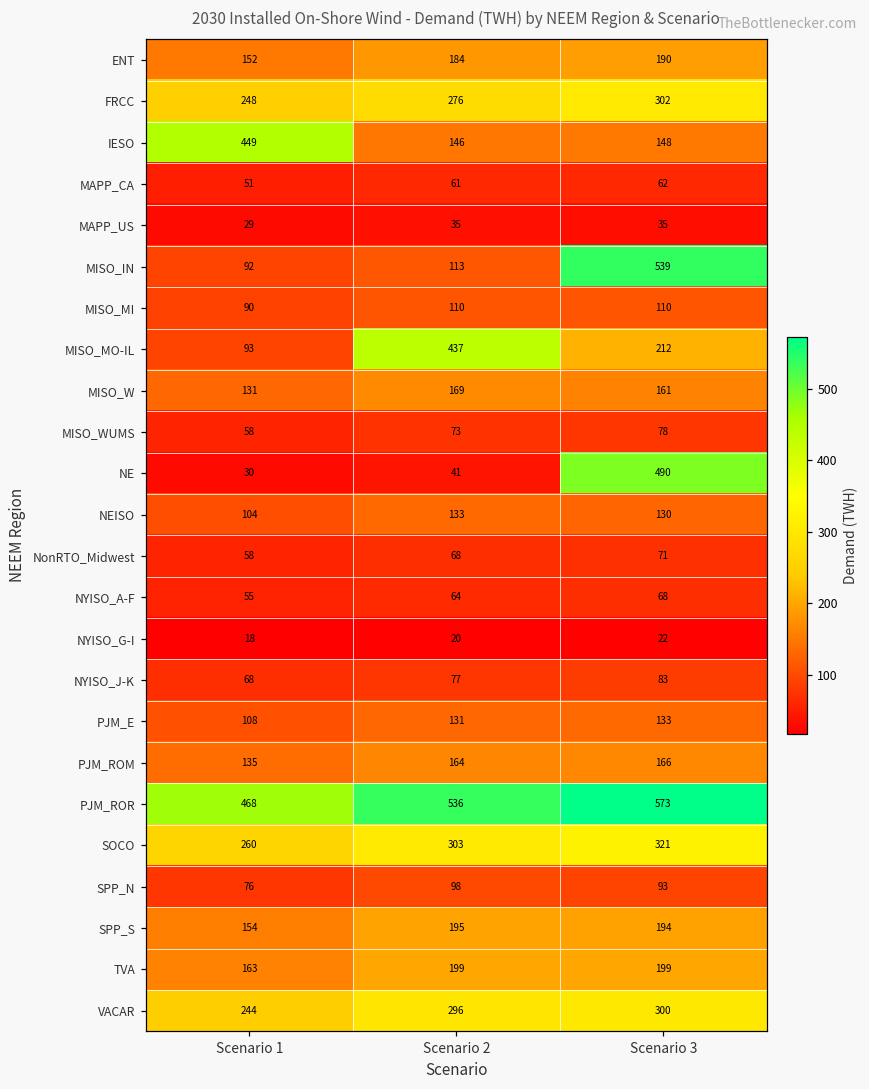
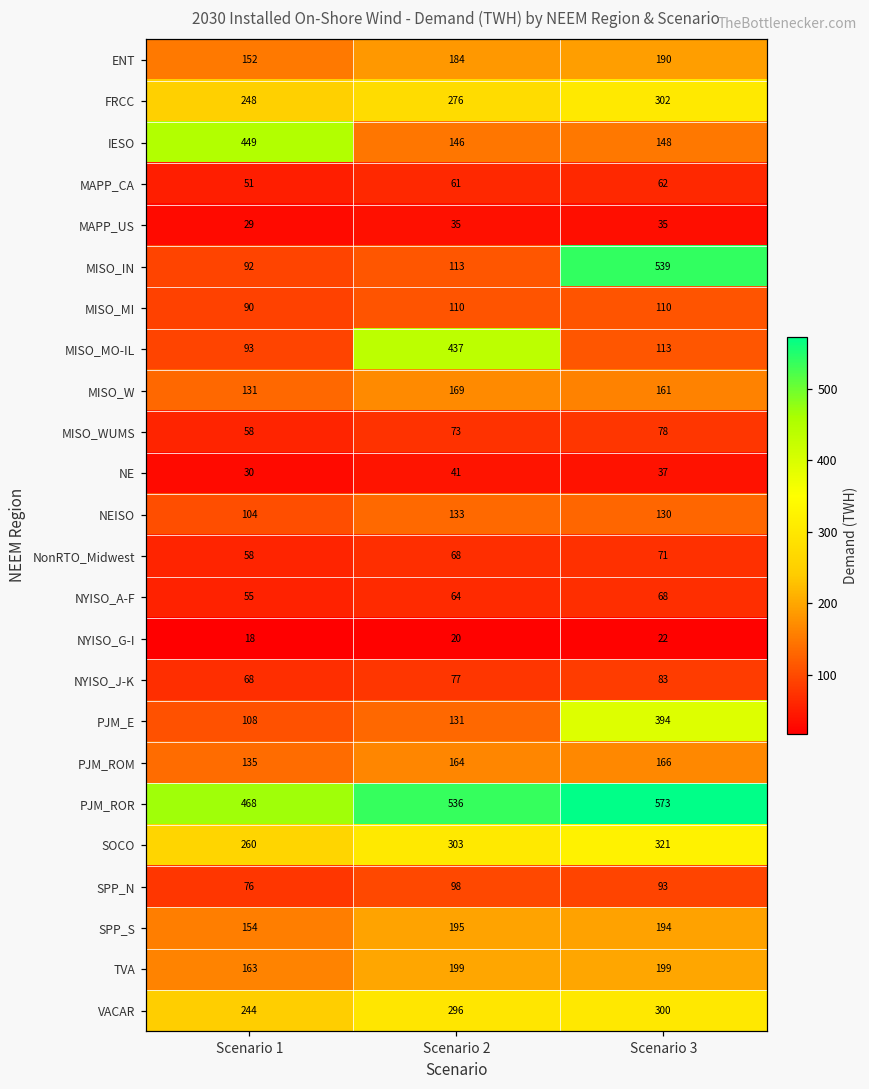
  {
    "ENT": {
      "Scenario 1": 152,
      "Scenario 2": 184,
      "Scenario 3": 190
    },
    "FRCC": {
      "Scenario 1": 248,
      "Scenario 2": 276,
      "Scenario 3": 302
    },
    "IESO": {
      "Scenario 1": 449,
      "Scenario 2": 146,
      "Scenario 3": 148
    },
    "MAPP_CA": {
      "Scenario 1": 51,
      "Scenario 2": 61,
      "Scenario 3": 62
    },
    "MAPP_US": {
      "Scenario 1": 29,
      "Scenario 2": 35,
      "Scenario 3": 35
    },
    "MISO_IN": {
      "Scenario 1": 92,
      "Scenario 2": 113,
      "Scenario 3": 539
    },
    "MISO_MI": {
      "Scenario 1": 90,
      "Scenario 2": 110,
      "Scenario 3": 110
    },
    "MISO_MO-IL": {
      "Scenario 1": 93,
      "Scenario 2": 437,
-     "Scenario 3": 212
+     "Scenario 3": 113
    },
    "MISO_W": {
      "Scenario 1": 131,
      "Scenario 2": 169,
      "Scenario 3": 161
    },
    "MISO_WUMS": {
      "Scenario 1": 58,
      "Scenario 2": 73,
      "Scenario 3": 78
    },
    "NE": {
      "Scenario 1": 30,
      "Scenario 2": 41,
-     "Scenario 3": 490
+     "Scenario 3": 37
    },
    "NEISO": {
      "Scenario 1": 104,
      "Scenario 2": 133,
      "Scenario 3": 130
    },
    "NonRTO_Midwest": {
      "Scenario 1": 58,
      "Scenario 2": 68,
      "Scenario 3": 71
    },
    "NYISO_A-F": {
      "Scenario 1": 55,
      "Scenario 2": 64,
      "Scenario 3": 68
    },
    "NYISO_G-I": {
      "Scenario 1": 18,
      "Scenario 2": 20,
      "Scenario 3": 22
    },
    "NYISO_J-K": {
      "Scenario 1": 68,
      "Scenario 2": 77,
      "Scenario 3": 83
    },
    "PJM_E": {
      "Scenario 1": 108,
      "Scenario 2": 131,
-     "Scenario 3": 133
+     "Scenario 3": 394
    },
    "PJM_ROM": {
      "Scenario 1": 135,
      "Scenario 2": 164,
      "Scenario 3": 166
    },
    "PJM_ROR": {
      "Scenario 1": 468,
      "Scenario 2": 536,
      "Scenario 3": 573
    },
    "SOCO": {
      "Scenario 1": 260,
      "Scenario 2": 303,
      "Scenario 3": 321
    },
    "SPP_N": {
      "Scenario 1": 76,
      "Scenario 2": 98,
      "Scenario 3": 93
    },
    "SPP_S": {
      "Scenario 1": 154,
      "Scenario 2": 195,
      "Scenario 3": 194
    },
    "TVA": {
      "Scenario 1": 163,
      "Scenario 2": 199,
      "Scenario 3": 199
    },
    "VACAR": {
      "Scenario 1": 244,
      "Scenario 2": 296,
      "Scenario 3": 300
    }
  }
